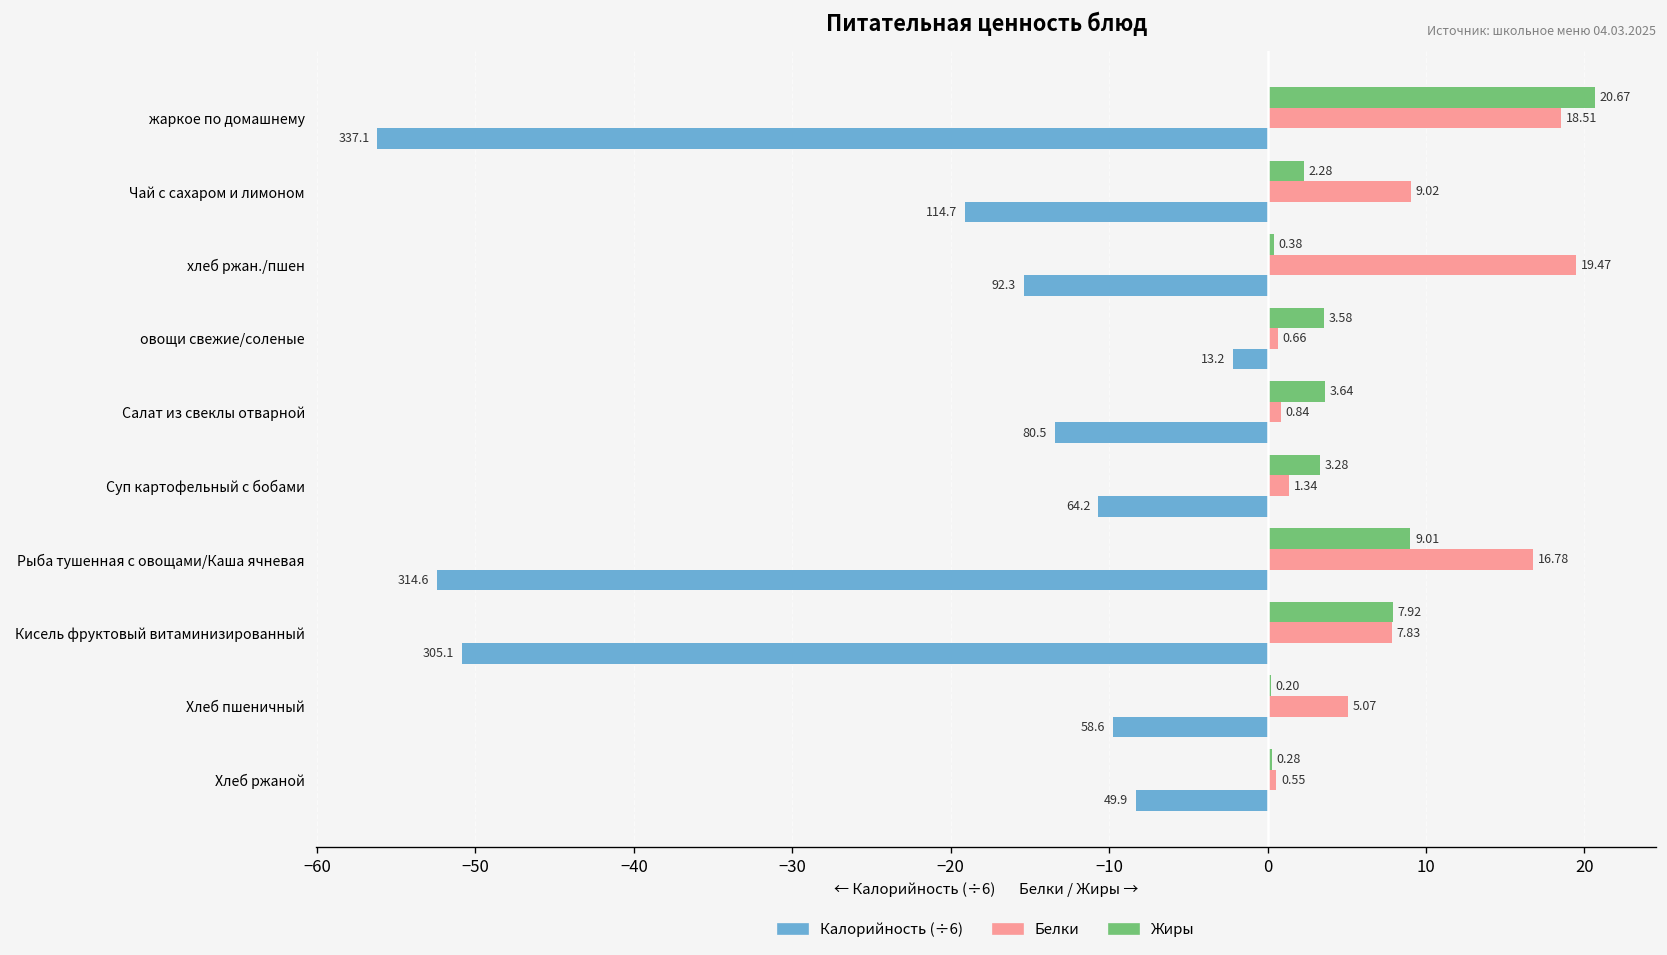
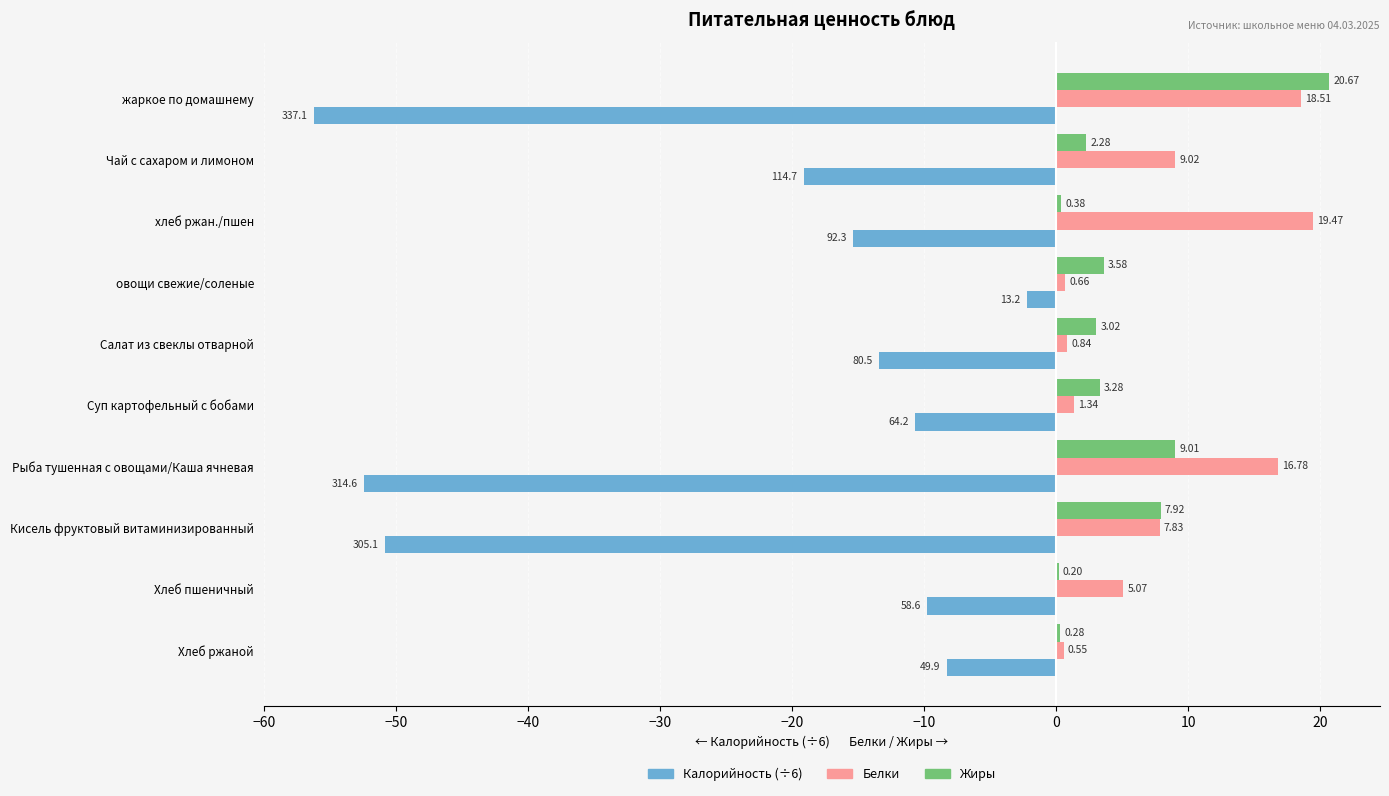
  {
    "Белки": {
      "жаркое по домашнему": 18.51,
      "Чай с сахаром и лимоном": 9.02,
      "хлеб ржан./пшен": 19.47,
      "овощи свежие/соленые": 0.66,
      "Салат из свеклы отварной": 0.84,
      "Суп картофельный с бобами": 1.34,
      "Рыба тушенная с овощами/Каша ячневая": 16.78,
      "Кисель фруктовый витаминизированный": 7.83,
      "Хлеб пшеничный": 5.07,
      "Хлеб ржаной": 0.55
    },
    "Жиры": {
      "жаркое по домашнему": 20.67,
      "Чай с сахаром и лимоном": 2.28,
      "хлеб ржан./пшен": 0.38,
      "овощи свежие/соленые": 3.58,
-     "Салат из свеклы отварной": 3.64,
+     "Салат из свеклы отварной": 3.02,
      "Суп картофельный с бобами": 3.28,
      "Рыба тушенная с овощами/Каша ячневая": 9.01,
      "Кисель фруктовый витаминизированный": 7.92,
      "Хлеб пшеничный": 0.20,
      "Хлеб ржаной": 0.28
    }
  }
